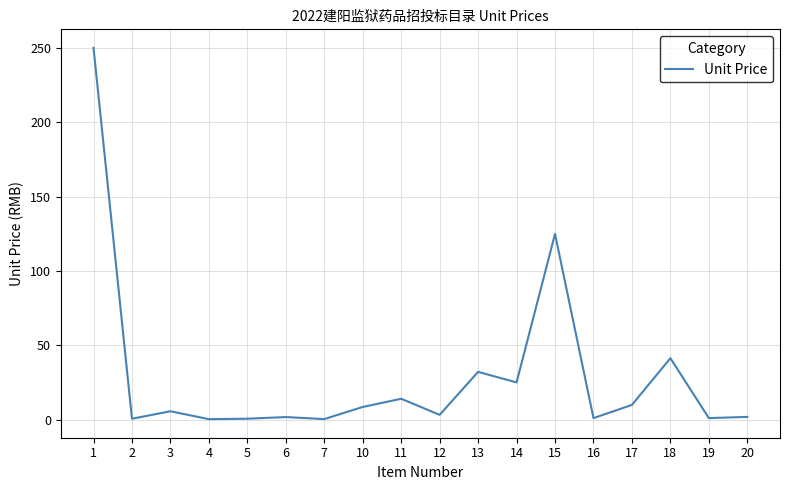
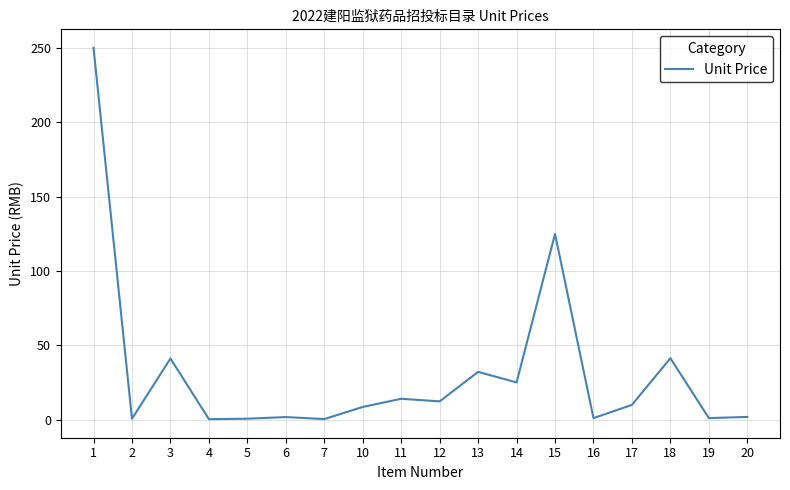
  {
    "1": 250,
    "2": 1,
-   "3": 6,
+   "3": 41,
    "4": 0,
    "5": 1,
    "6": 2,
    "7": 0,
    "10": 9,
    "11": 14,
-   "12": 3,
+   "12": 12,
    "13": 32,
    "14": 25,
    "15": 125,
    "16": 1,
    "17": 10,
    "18": 41,
    "19": 1,
    "20": 2
  }
